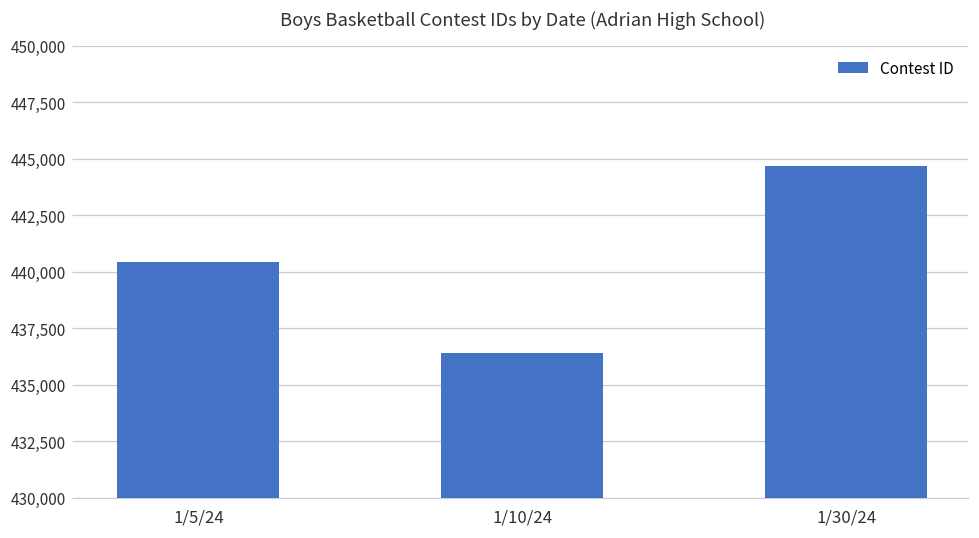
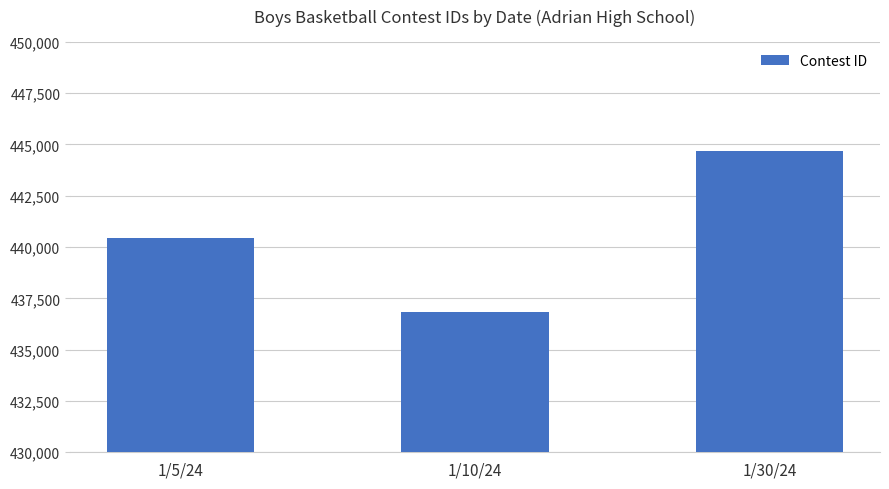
  {
    "1/5/24": "440,400",
-   "1/10/24": "436,400",
+   "1/10/24": "436,900",
    "1/30/24": "444,700"
  }
